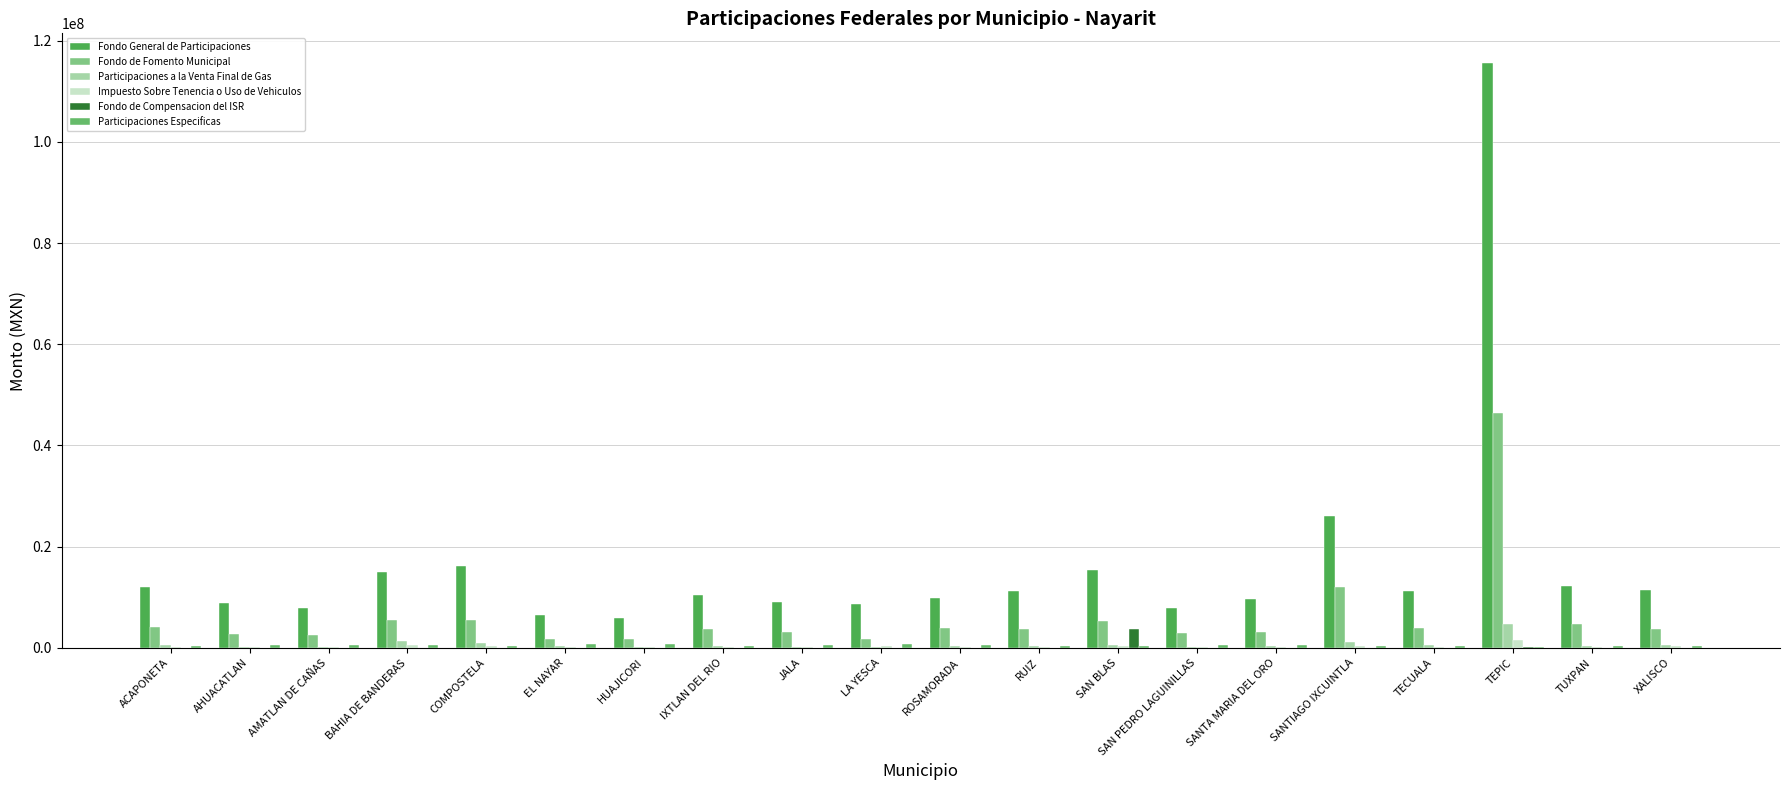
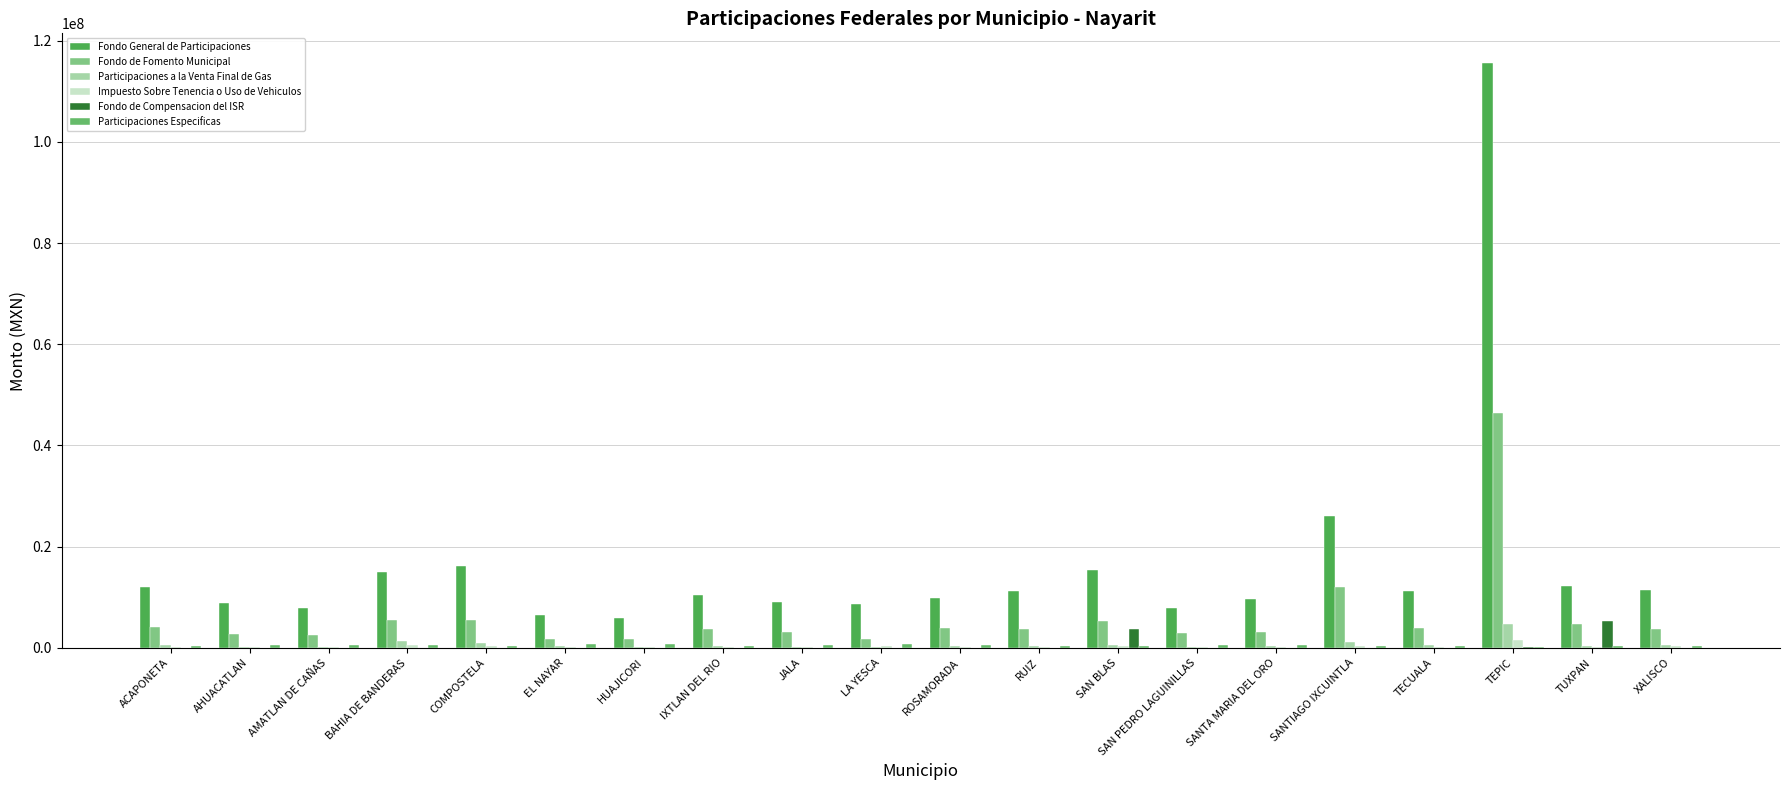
  {
    "Fondo de Compensacion del ISR": {
      "SAN BLAS": 4000000,
-     "TUXPAN": 0
+     "TUXPAN": 5000000
    }
  }
